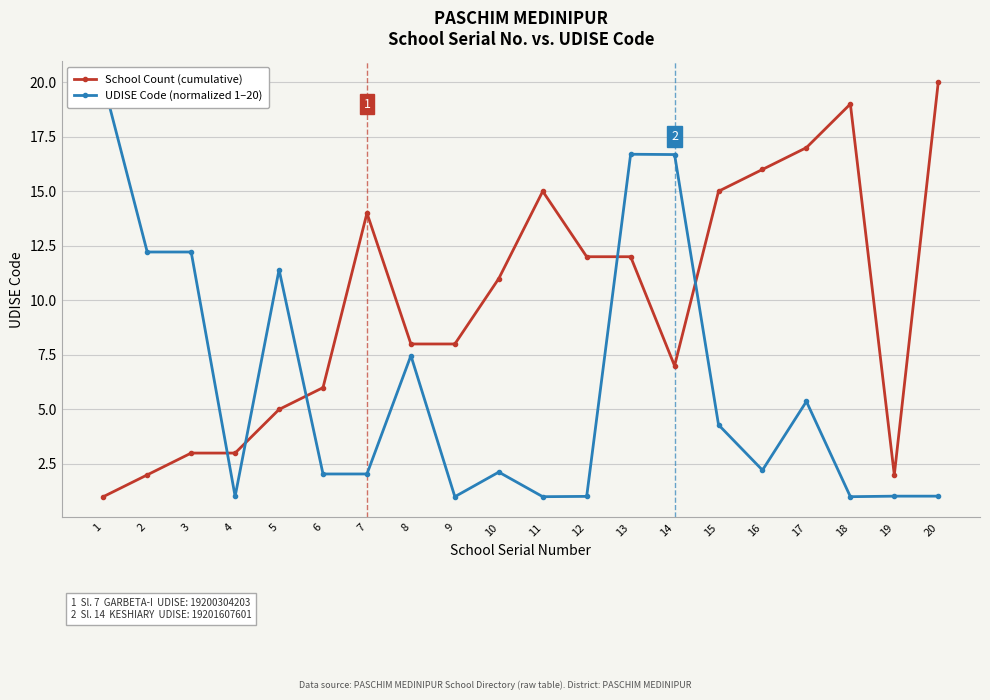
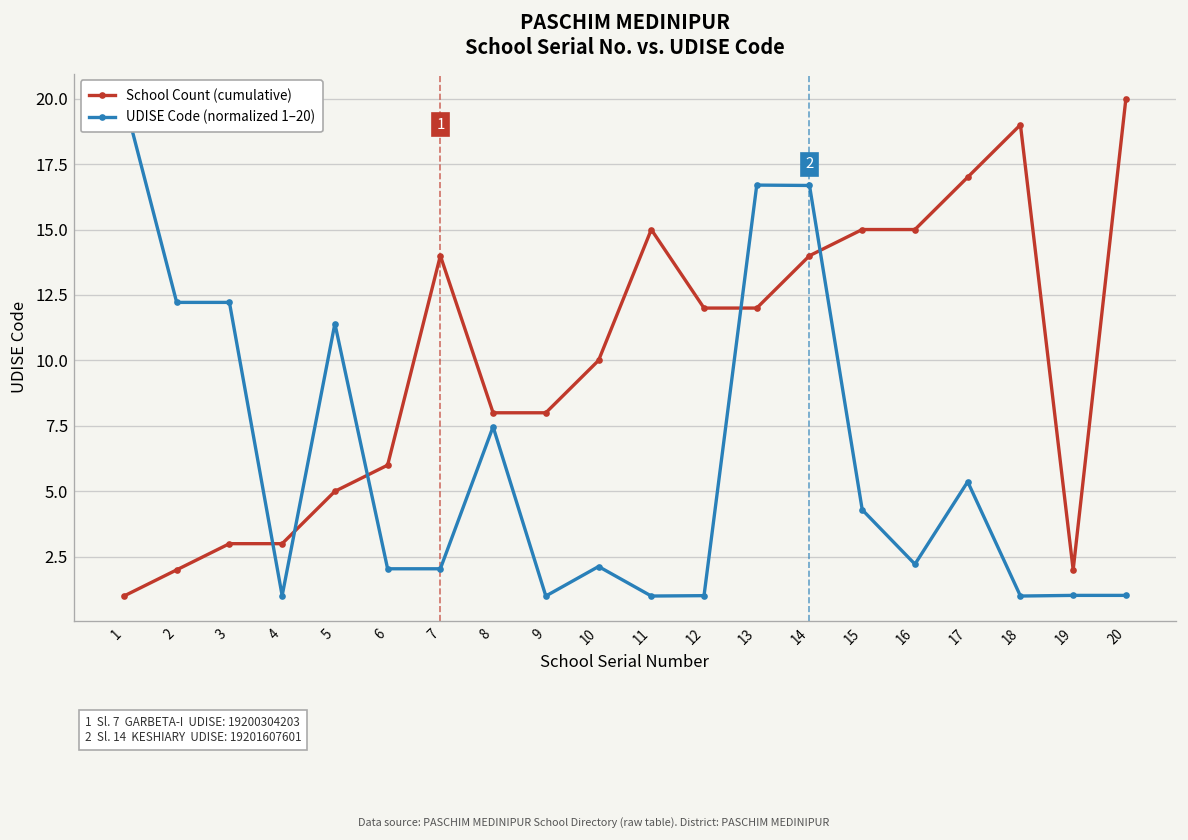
  {
    "School Count (cumulative)": {
      "1": 1,
      "2": 2,
      "3": 3,
      "4": 3,
      "5": 5,
      "6": 6,
      "7": 14,
      "8": 8,
      "9": 8,
-     "10": 11,
+     "10": 10,
      "11": 15,
      "12": 12,
      "13": 12,
-     "14": 7,
+     "14": 14,
      "15": 15,
-     "16": 16,
+     "16": 15,
      "17": 17,
      "18": 19,
      "19": 2,
      "20": 20
    },
    "UDISE Code (normalized 1–20)": {
      "2": 12.2,
      "3": 12.2,
      "4": 1,
      "5": 11.4,
      "6": 2,
      "7": 2,
      "8": 7.5,
      "9": 1,
      "10": 2.1,
      "11": 1,
      "12": 1,
      "13": 16.7,
      "15": 4.3,
      "16": 2.2,
      "17": 5.4,
      "18": 1,
      "19": 1,
      "20": 1
    }
  }
